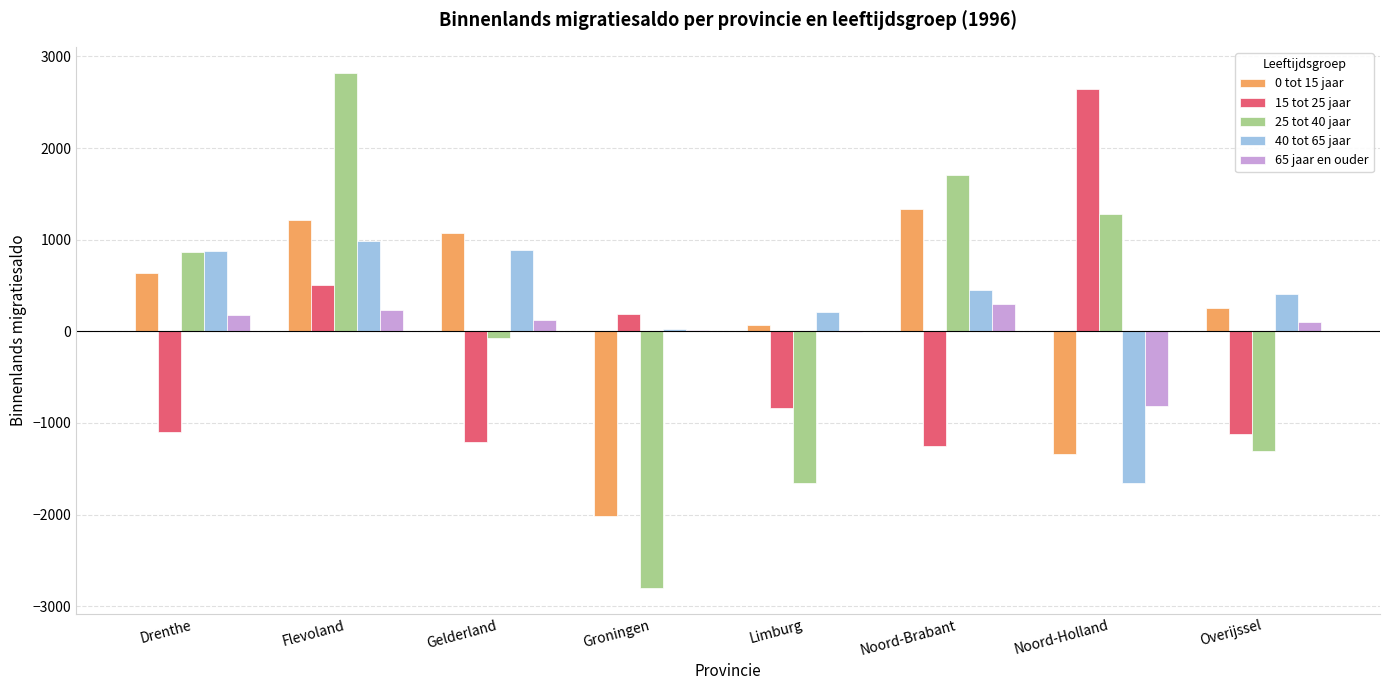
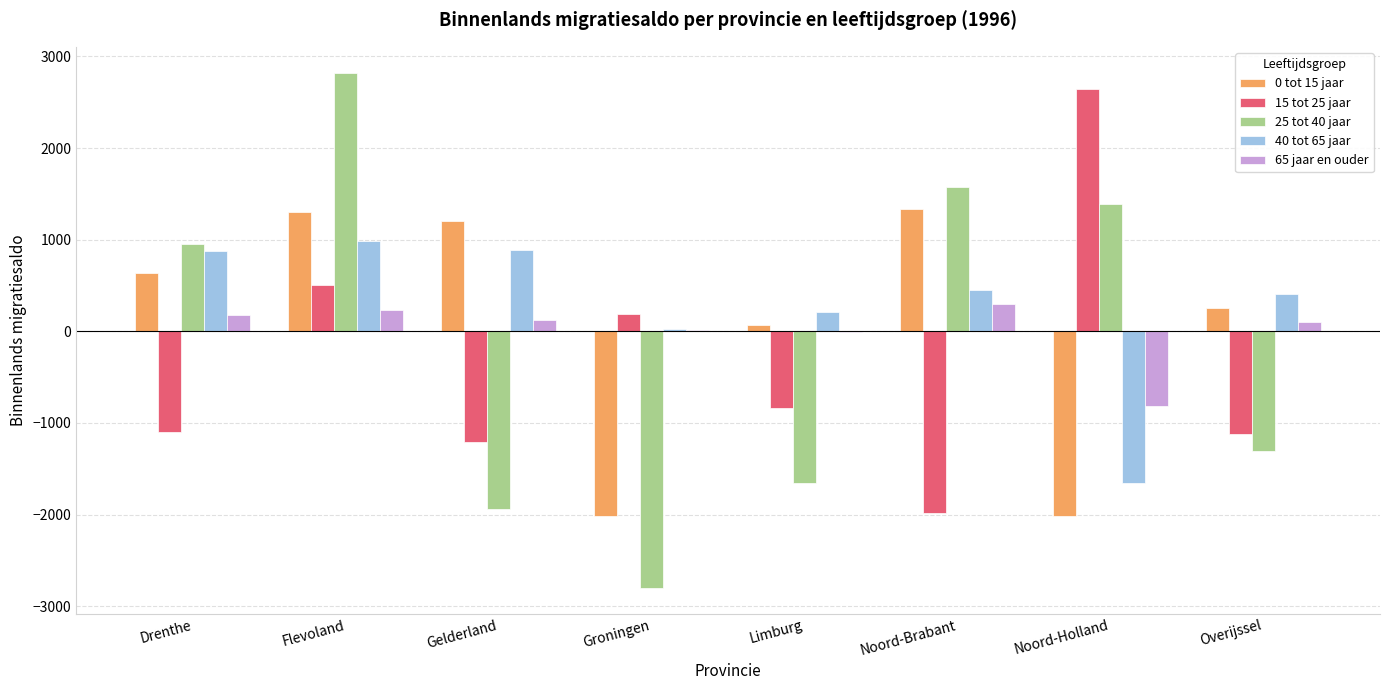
  {
    "0 tot 15 jaar": {
      "Drenthe": 600,
-     "Flevoland": 1200,
-     "Gelderland": 1100,
+     "Flevoland": 1300,
+     "Gelderland": 1200,
      "Groningen": -2000,
      "Limburg": 100,
      "Noord-Brabant": 1300,
-     "Noord-Holland": -1300,
+     "Noord-Holland": -2000,
      "Overijssel": 300
    },
    "15 tot 25 jaar": {
      "Drenthe": -1100,
      "Flevoland": 500,
      "Gelderland": -1200,
      "Groningen": 200,
      "Limburg": -800,
-     "Noord-Brabant": -1200,
+     "Noord-Brabant": -2000,
      "Noord-Holland": 2600,
      "Overijssel": -1100
    },
    "25 tot 40 jaar": {
-     "Drenthe": 900,
+     "Drenthe": 1000,
      "Flevoland": 2800,
-     "Gelderland": -100,
+     "Gelderland": -1900,
      "Groningen": -2800,
      "Limburg": -1700,
-     "Noord-Brabant": 1700,
-     "Noord-Holland": 1300,
+     "Noord-Brabant": 1600,
+     "Noord-Holland": 1400,
      "Overijssel": -1300
    }
  }
